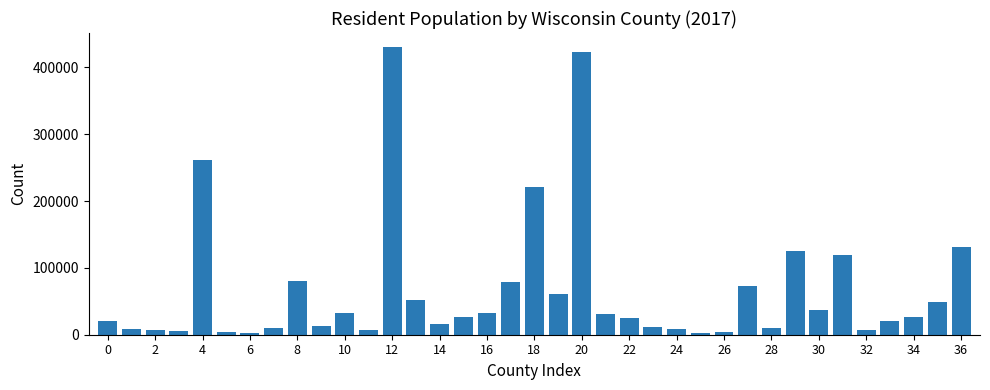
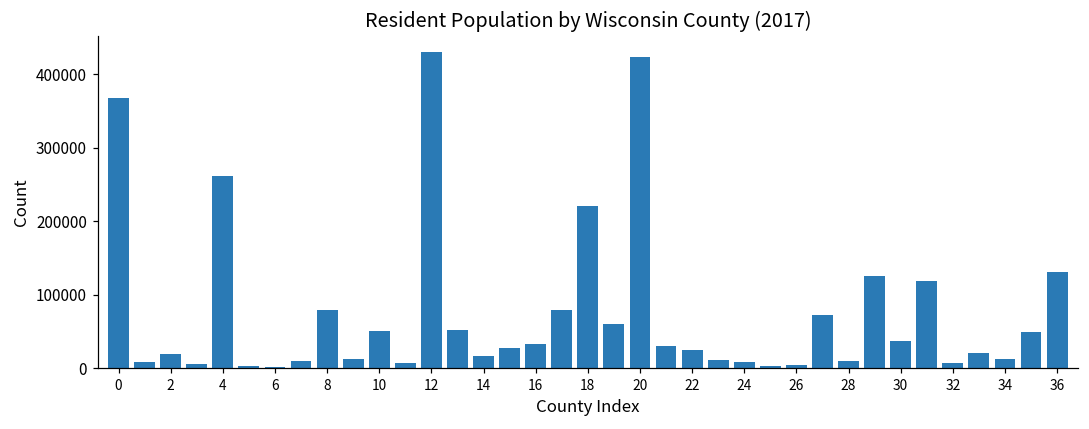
  {
-   "0": 20000,
-   "2": 10000,
+   "0": 370000,
+   "2": 20000,
    "4": 260000,
    "8": 80000,
-   "10": 30000,
+   "10": 50000,
    "12": 430000,
    "14": 20000,
    "16": 30000,
    "18": 220000,
    "20": 420000,
    "22": 20000,
    "24": 10000,
    "26": 0,
    "28": 10000,
    "30": 40000,
    "32": 10000,
-   "34": 30000,
+   "34": 10000,
    "36": 130000
  }
